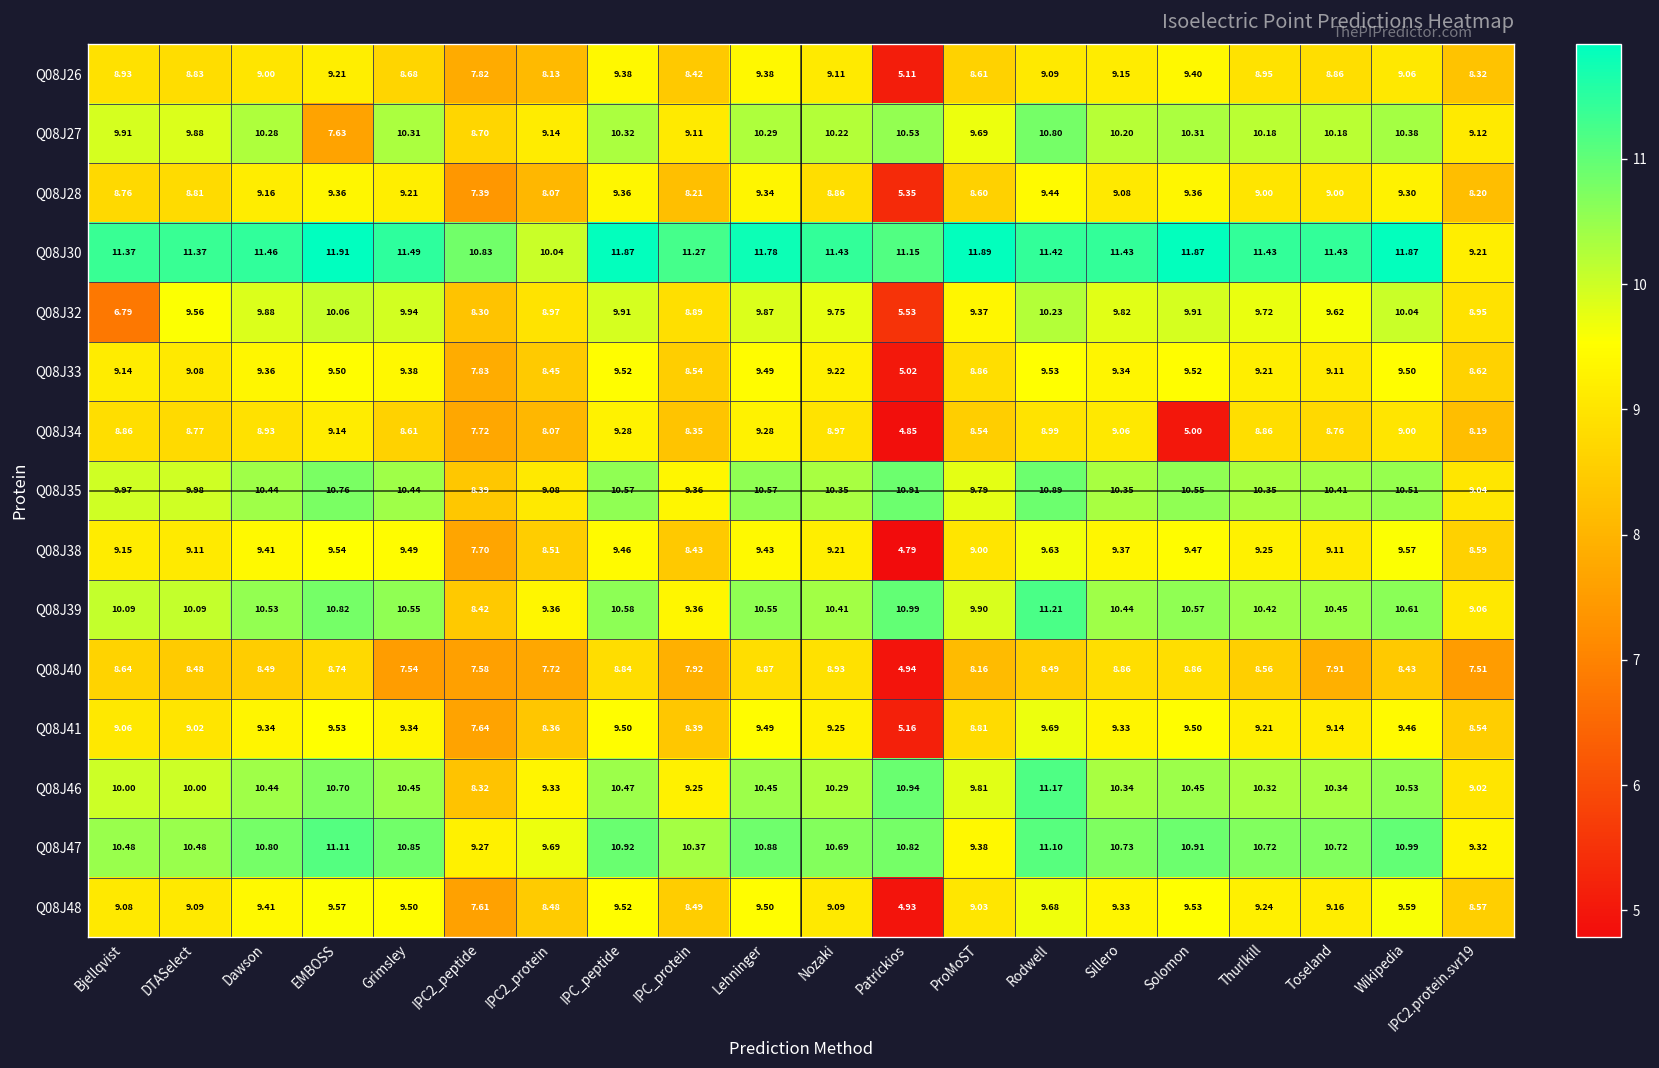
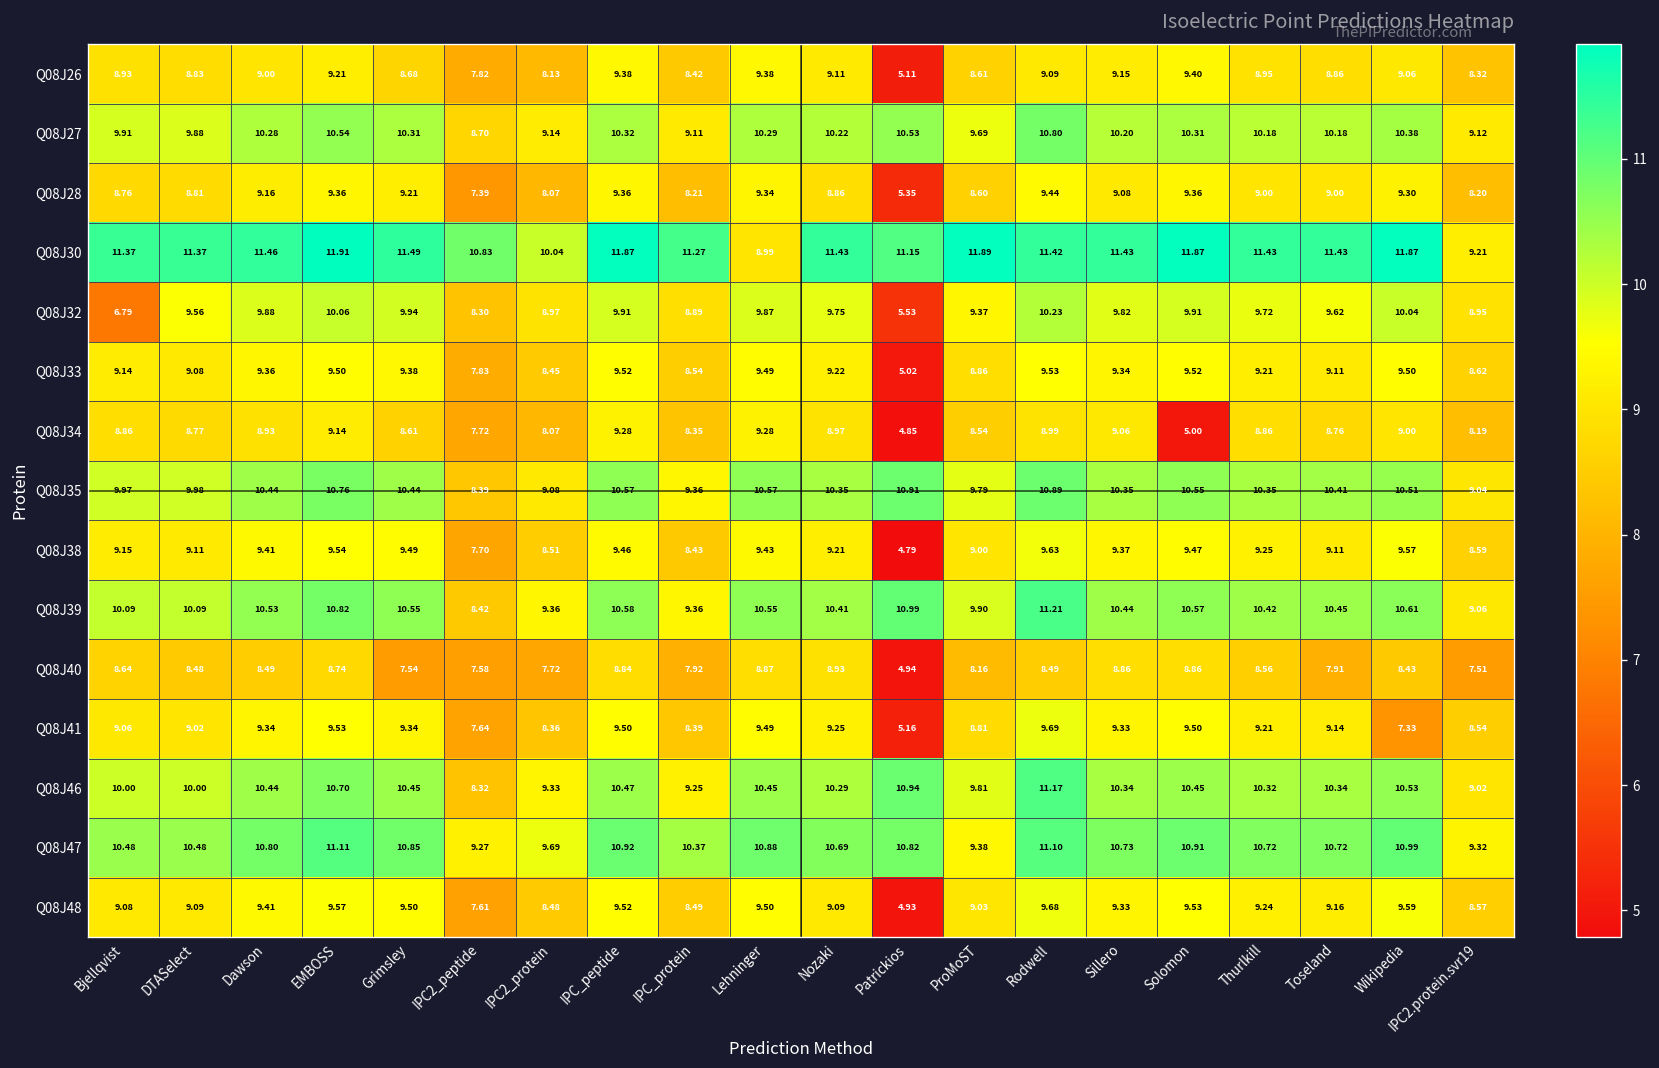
  {
    "Q08J27": {
      "Bjellqvist": 9.91,
      "DTASelect": 9.88,
      "Dawson": 10.28,
-     "EMBOSS": 7.63,
+     "EMBOSS": 10.54,
      "Grimsley": 10.31,
      "IPC2_peptide": 8.70,
      "IPC2_protein": 9.14,
      "IPC_peptide": 10.32,
      "IPC_protein": 9.11,
      "Lehninger": 10.29,
      "Nozaki": 10.22,
      "Patrickios": 10.53,
      "ProMoST": 9.69,
      "Rodwell": 10.80,
      "Sillero": 10.20,
      "Solomon": 10.31,
      "Thurlkill": 10.18,
      "Toseland": 10.18,
      "Wikipedia": 10.38,
      "IPC2.protein.svr19": 9.12
    },
    "Q08J30": {
      "Bjellqvist": 11.37,
      "DTASelect": 11.37,
      "Dawson": 11.46,
      "EMBOSS": 11.91,
      "Grimsley": 11.49,
      "IPC2_peptide": 10.83,
      "IPC2_protein": 10.04,
      "IPC_peptide": 11.87,
      "IPC_protein": 11.27,
-     "Lehninger": 11.78,
+     "Lehninger": 8.99,
      "Nozaki": 11.43,
      "Patrickios": 11.15,
      "ProMoST": 11.89,
      "Rodwell": 11.42,
      "Sillero": 11.43,
      "Solomon": 11.87,
      "Thurlkill": 11.43,
      "Toseland": 11.43,
      "Wikipedia": 11.87,
      "IPC2.protein.svr19": 9.21
    },
    "Q08J41": {
      "Bjellqvist": 9.06,
      "DTASelect": 9.02,
      "Dawson": 9.34,
      "EMBOSS": 9.53,
      "Grimsley": 9.34,
      "IPC2_peptide": 7.64,
      "IPC2_protein": 8.36,
      "IPC_peptide": 9.50,
      "IPC_protein": 8.39,
      "Lehninger": 9.49,
      "Nozaki": 9.25,
      "Patrickios": 5.16,
      "ProMoST": 8.81,
      "Rodwell": 9.69,
      "Sillero": 9.33,
      "Solomon": 9.50,
      "Thurlkill": 9.21,
      "Toseland": 9.14,
-     "Wikipedia": 9.46,
+     "Wikipedia": 7.33,
      "IPC2.protein.svr19": 8.54
    }
  }
